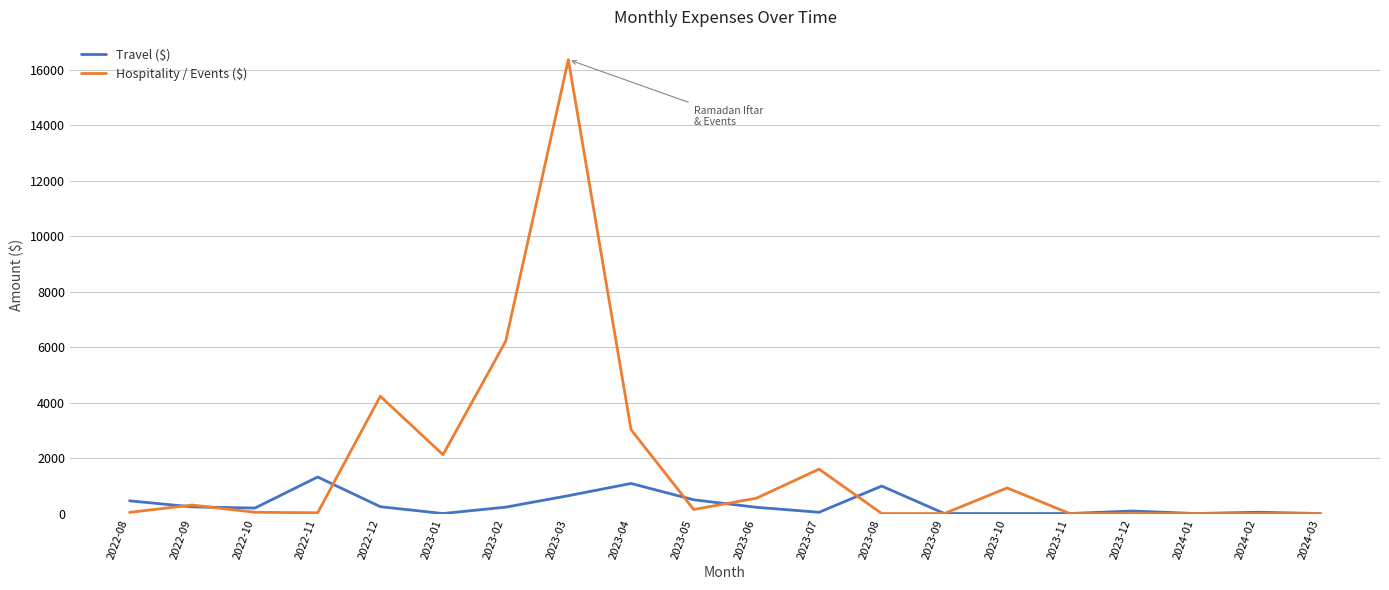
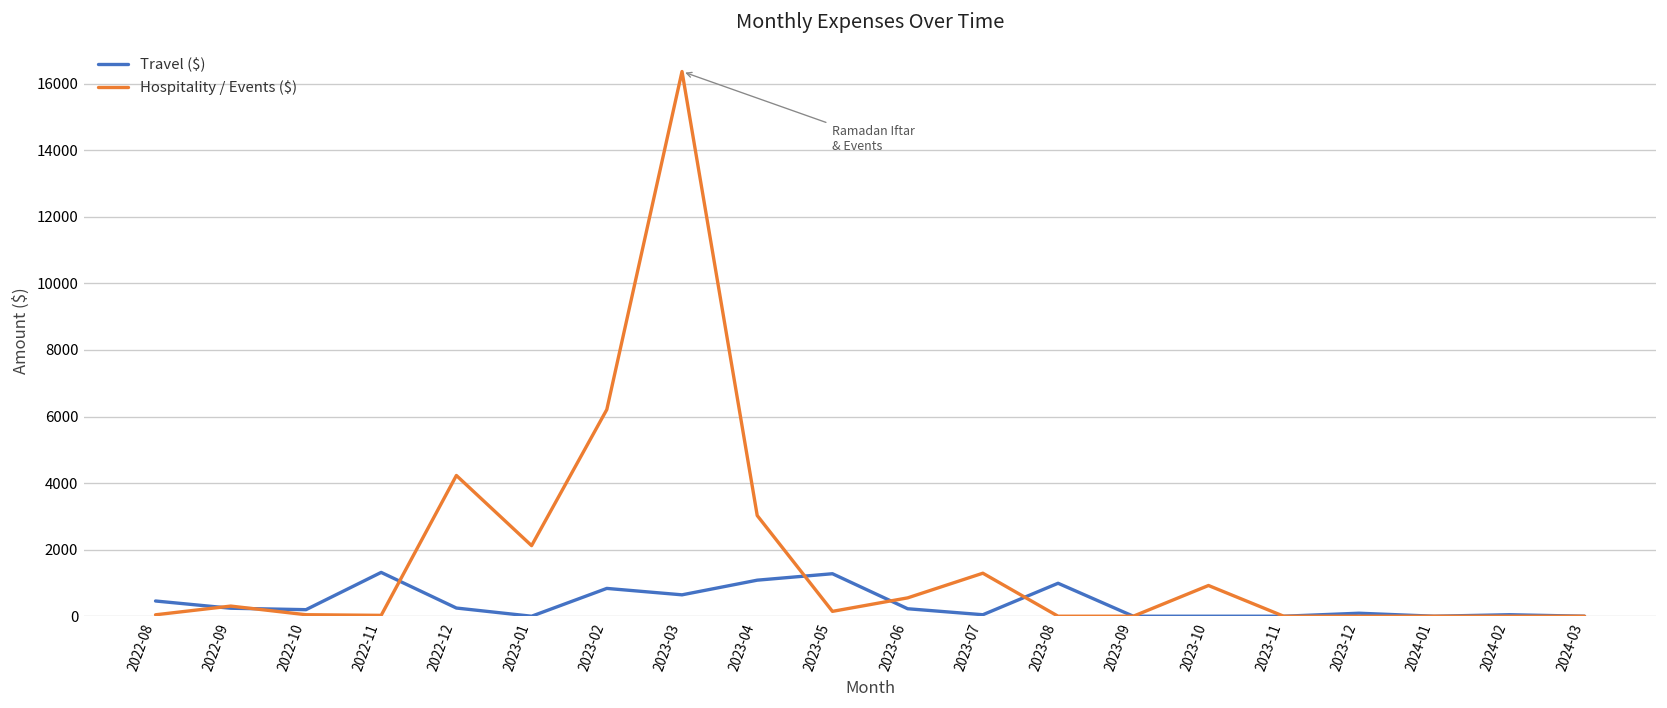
  {
    "Travel ($)": {
      "2022-08": 500,
      "2022-10": 200,
      "2022-11": 1300,
      "2022-12": 200,
      "2023-01": 0,
-     "2023-02": 200,
+     "2023-02": 800,
      "2023-03": 600,
      "2023-04": 1100,
-     "2023-05": 500,
+     "2023-05": 1300,
      "2023-06": 200,
      "2023-07": 0,
      "2023-08": 1000,
      "2023-10": 0
    },
    "Hospitality / Events ($)": {
      "2022-08": 0,
      "2022-10": 0,
      "2022-11": 0,
      "2022-12": 4200,
      "2023-01": 2100,
      "2023-02": 6200,
      "2023-03": 16400,
      "2023-04": 3000,
      "2023-05": 100,
      "2023-06": 600,
-     "2023-07": 1600,
+     "2023-07": 1300,
      "2023-08": 0,
      "2023-10": 900
    }
  }
